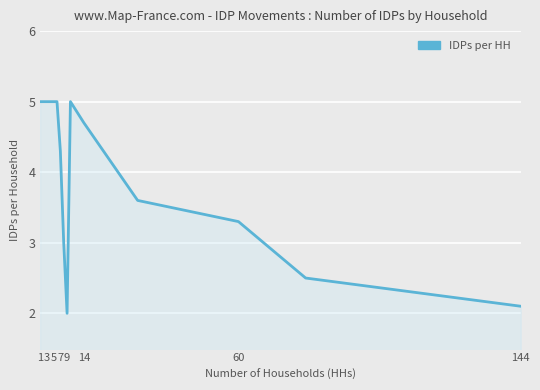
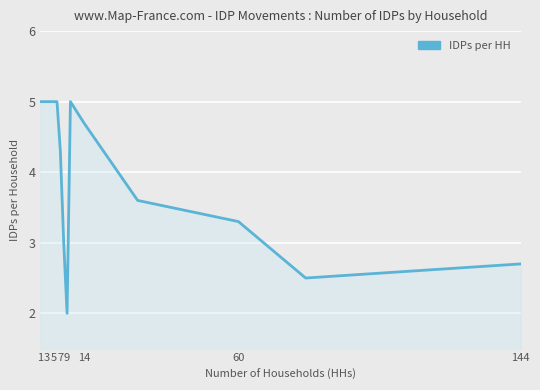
  {
    "1": 5.0,
    "3": 5.0,
    "5": 5.0,
    "7": 4.3,
    "9": 2.0,
    "14": 4.7,
    "60": 3.3,
-   "144": 2.1
+   "144": 2.7
  }
